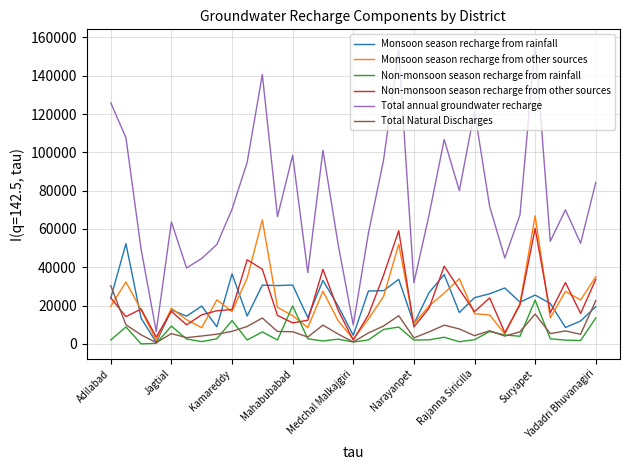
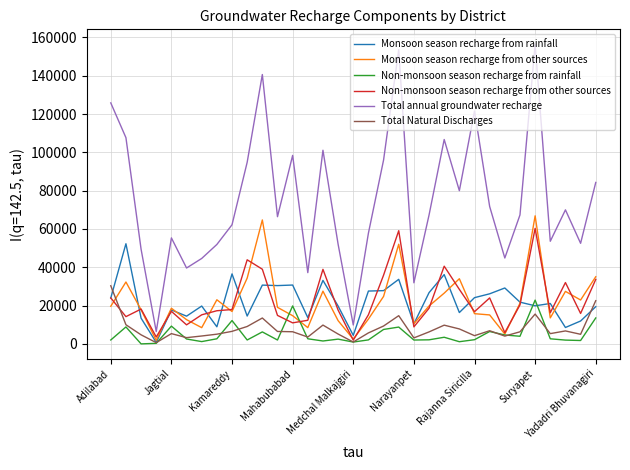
  {
    "Monsoon season recharge from rainfall": {
      "Kamareddy": 37000,
      "Mahabubabad": 31000,
      "Medchal Malkajgiri": 4000,
      "Rajanna Siricilla": 24000,
-     "Suryapet": 25000,
+     "Suryapet": 20000,
      "Yadadri Bhuvanagiri": 19000
    },
    "Monsoon season recharge from other sources": {
      "Adilabad": 20000,
      "Mahabubabad": 15000,
      "Suryapet": 67000,
      "Yadadri Bhuvanagiri": 35000
    },
    "Non-monsoon season recharge from rainfall": {
      "Adilabad": 2000,
      "Jagtial": 9000,
      "Kamareddy": 12000,
      "Mahabubabad": 20000,
      "Rajanna Siricilla": 2000,
      "Suryapet": 23000,
      "Yadadri Bhuvanagiri": 14000
    },
    "Non-monsoon season recharge from other sources": {
      "Mahabubabad": 11000,
      "Narayanpet": 9000,
      "Suryapet": 60000,
      "Yadadri Bhuvanagiri": 34000
    },
    "Total annual groundwater recharge": {
      "Adilabad": 126000,
-     "Jagtial": 64000,
-     "Kamareddy": 70000,
+     "Jagtial": 55000,
+     "Kamareddy": 62000,
      "Mahabubabad": 98000,
      "Medchal Malkajgiri": 10000,
      "Narayanpet": 32000,
      "Yadadri Bhuvanagiri": 84000
    },
    "Total Natural Discharges": {
      "Adilabad": 30000,
      "Jagtial": 5000,
      "Kamareddy": 7000,
      "Mahabubabad": 6000,
      "Rajanna Siricilla": 4000,
      "Suryapet": 16000,
      "Yadadri Bhuvanagiri": 23000
    }
  }
